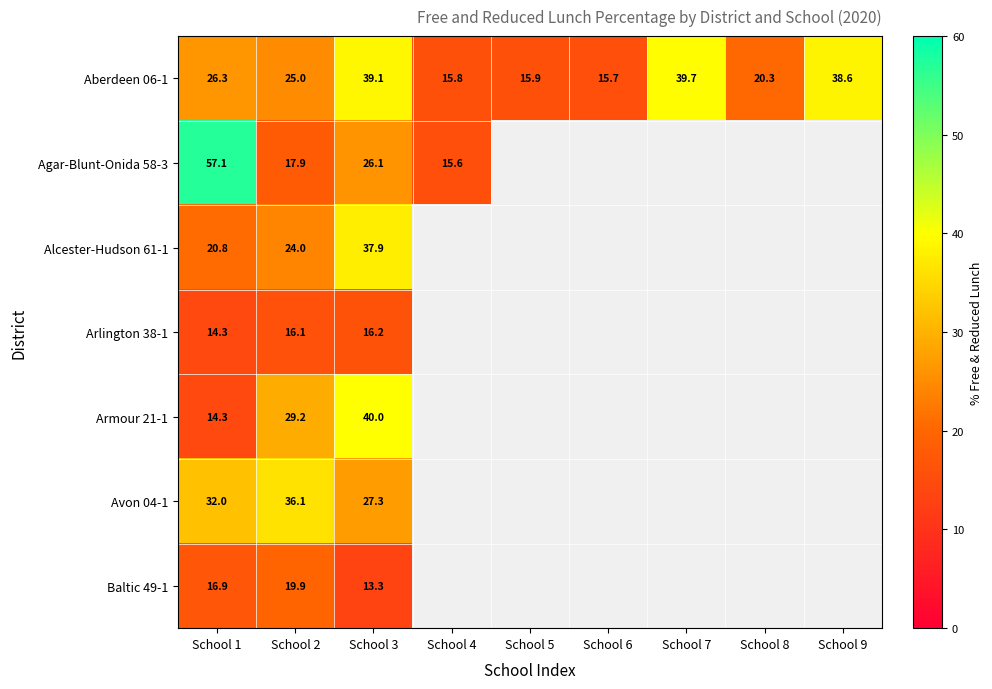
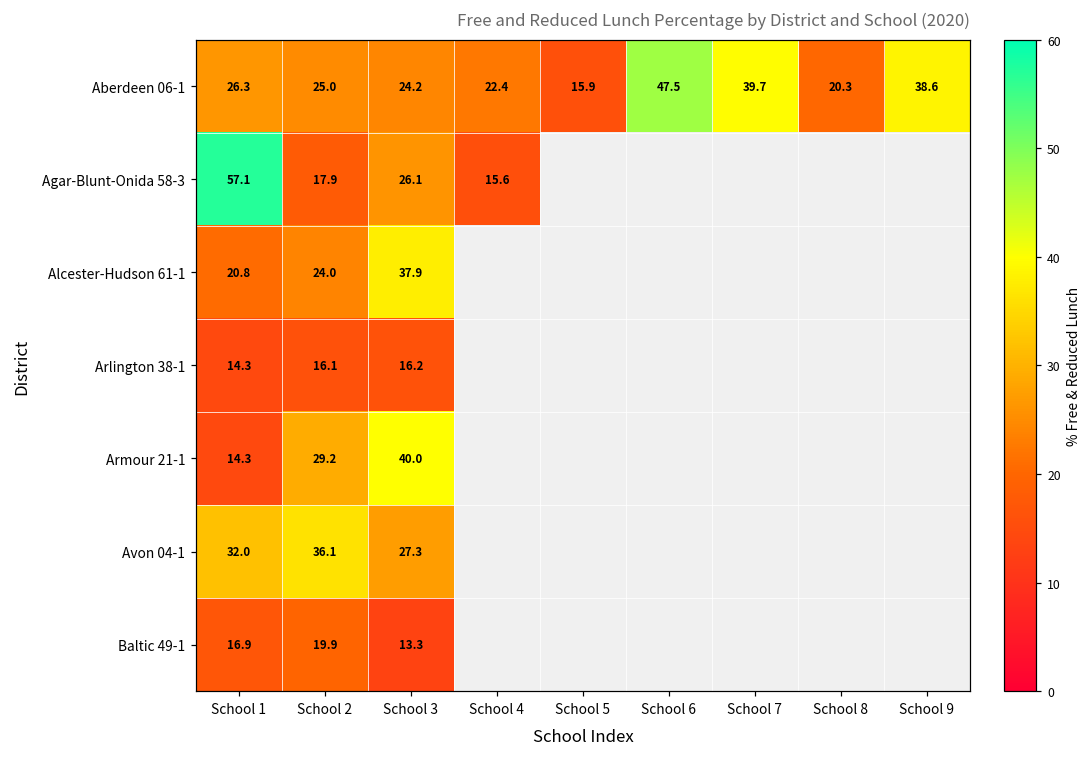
  {
    "Aberdeen 06-1": {
      "School 1": 26.3,
      "School 2": 25.0,
-     "School 3": 39.1,
-     "School 4": 15.8,
+     "School 3": 24.2,
+     "School 4": 22.4,
      "School 5": 15.9,
-     "School 6": 15.7,
+     "School 6": 47.5,
      "School 7": 39.7,
      "School 8": 20.3,
      "School 9": 38.6
    },
    "Agar-Blunt-Onida 58-3": {
      "School 1": 57.1,
      "School 2": 17.9,
      "School 3": 26.1,
      "School 4": 15.6
    },
    "Alcester-Hudson 61-1": {
      "School 1": 20.8,
      "School 2": 24.0,
      "School 3": 37.9
    },
    "Arlington 38-1": {
      "School 1": 14.3,
      "School 2": 16.1,
      "School 3": 16.2
    },
    "Armour 21-1": {
      "School 1": 14.3,
      "School 2": 29.2,
      "School 3": 40.0
    },
    "Avon 04-1": {
      "School 1": 32.0,
      "School 2": 36.1,
      "School 3": 27.3
    },
    "Baltic 49-1": {
      "School 1": 16.9,
      "School 2": 19.9,
      "School 3": 13.3
    }
  }
